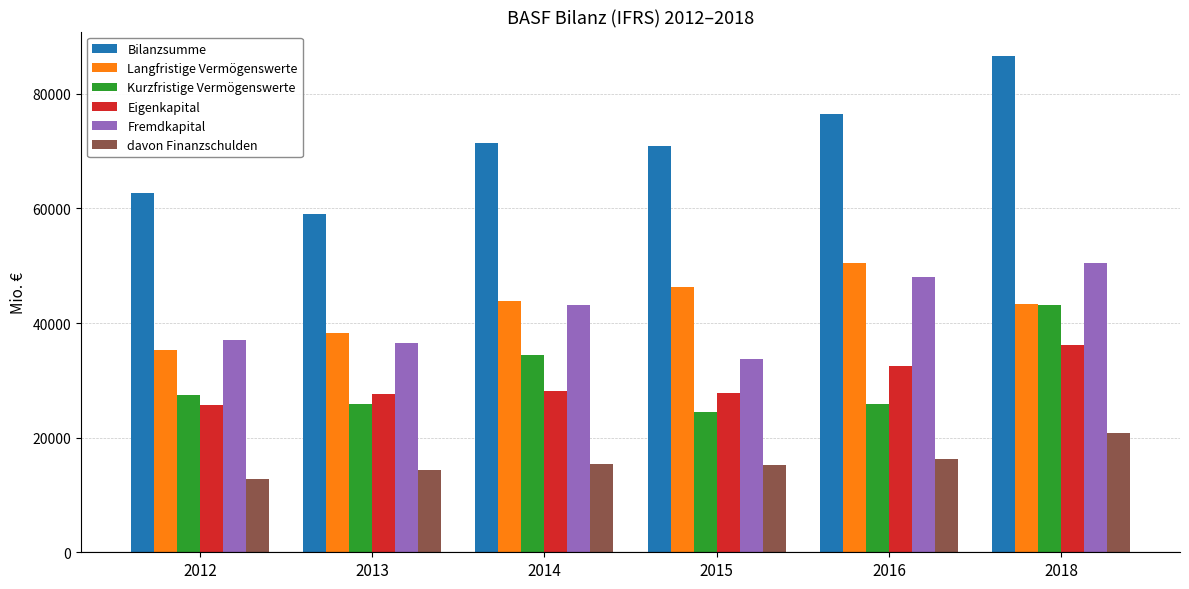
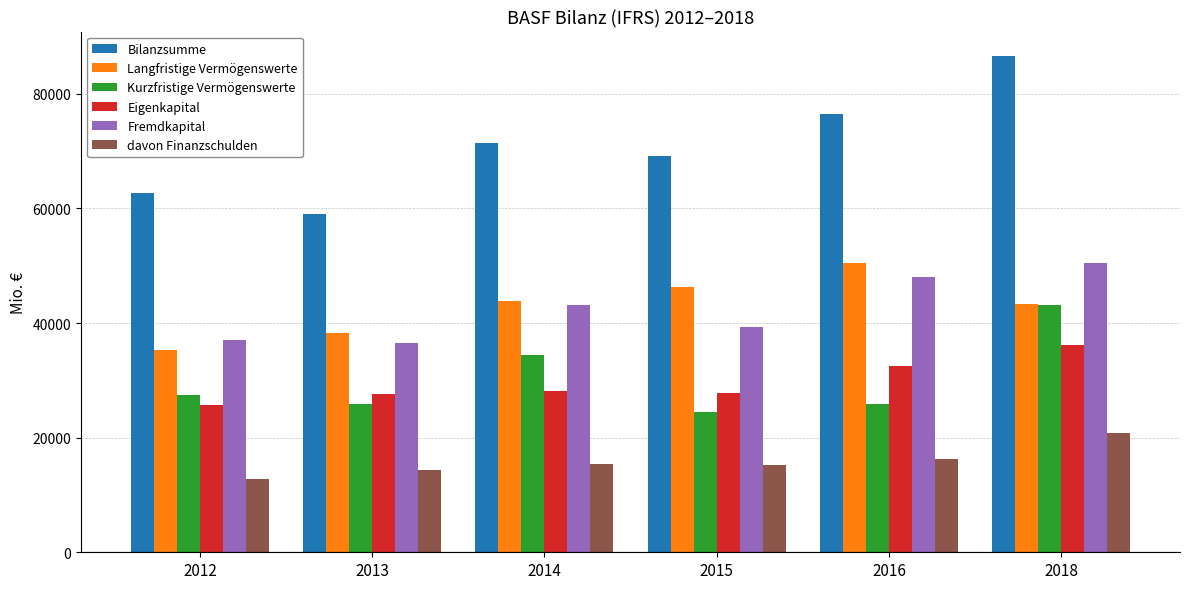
  {
    "Bilanzsumme": {
      "2012": 63000,
      "2013": 59000,
      "2014": 71000,
-     "2015": 71000,
+     "2015": 69000,
      "2016": 76000,
      "2018": 87000
    },
    "Langfristige Vermögenswerte": {
      "2012": 35000,
      "2013": 38000,
      "2014": 44000,
      "2015": 46000,
      "2016": 51000,
      "2018": 43000
    },
    "Kurzfristige Vermögenswerte": {
      "2012": 27000,
      "2013": 26000,
      "2014": 34000,
      "2015": 25000,
      "2016": 26000,
      "2018": 43000
    },
    "Eigenkapital": {
      "2012": 26000,
      "2013": 28000,
      "2014": 28000,
      "2015": 28000,
      "2016": 33000,
      "2018": 36000
    },
    "Fremdkapital": {
      "2012": 37000,
      "2013": 37000,
      "2014": 43000,
-     "2015": 34000,
+     "2015": 39000,
      "2016": 48000,
      "2018": 50000
    },
    "davon Finanzschulden": {
      "2012": 13000,
      "2013": 14000,
      "2014": 15000,
      "2015": 15000,
      "2016": 16000,
      "2018": 21000
    }
  }
